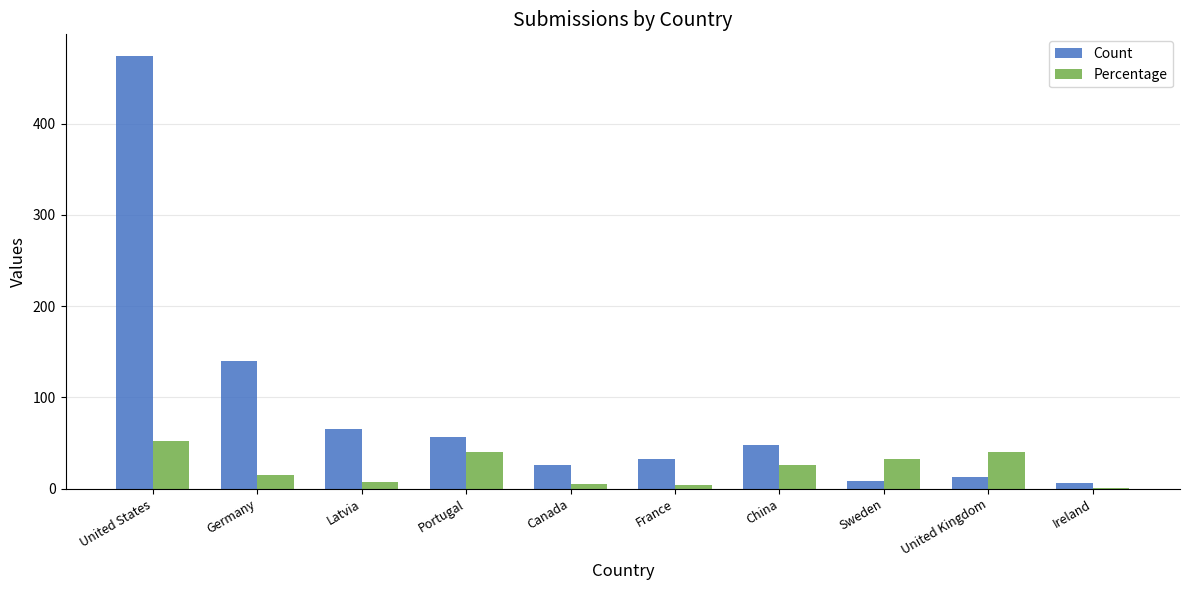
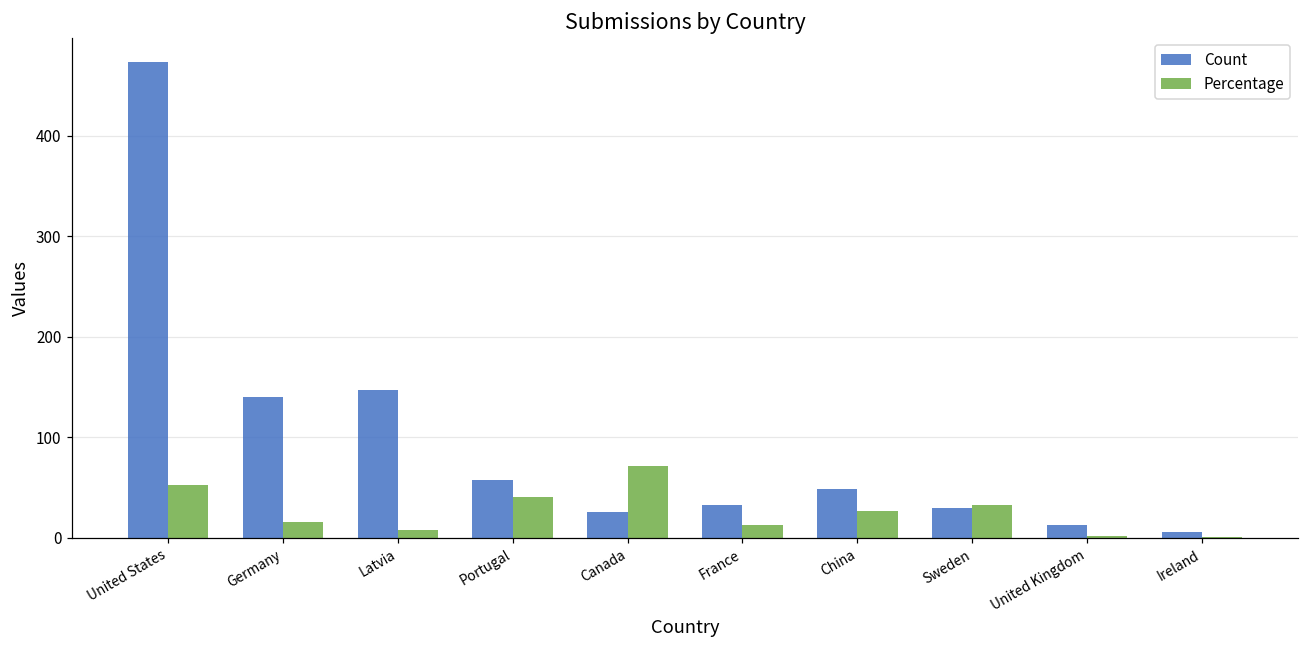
  {
    "Count": {
      "United States": 470,
      "Germany": 140,
-     "Latvia": 70,
+     "Latvia": 150,
      "Portugal": 60,
      "Canada": 30,
      "France": 30,
      "China": 50,
-     "Sweden": 10,
+     "Sweden": 30,
      "United Kingdom": 10,
      "Ireland": 10
    },
    "Percentage": {
      "United States": 50,
      "Germany": 20,
      "Latvia": 10,
      "Portugal": 40,
-     "Canada": 0,
-     "France": 0,
+     "Canada": 70,
+     "France": 10,
      "China": 30,
      "Sweden": 30,
-     "United Kingdom": 40
+     "United Kingdom": 0
    }
  }
